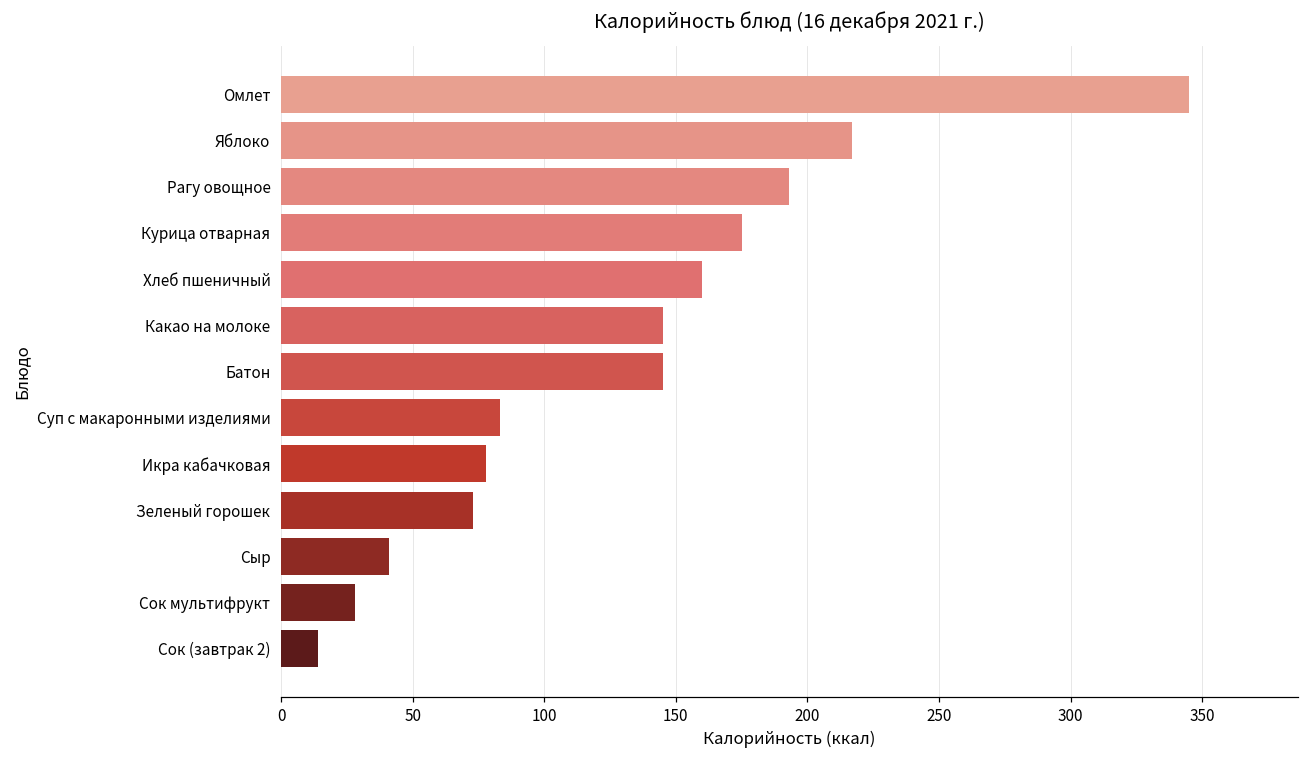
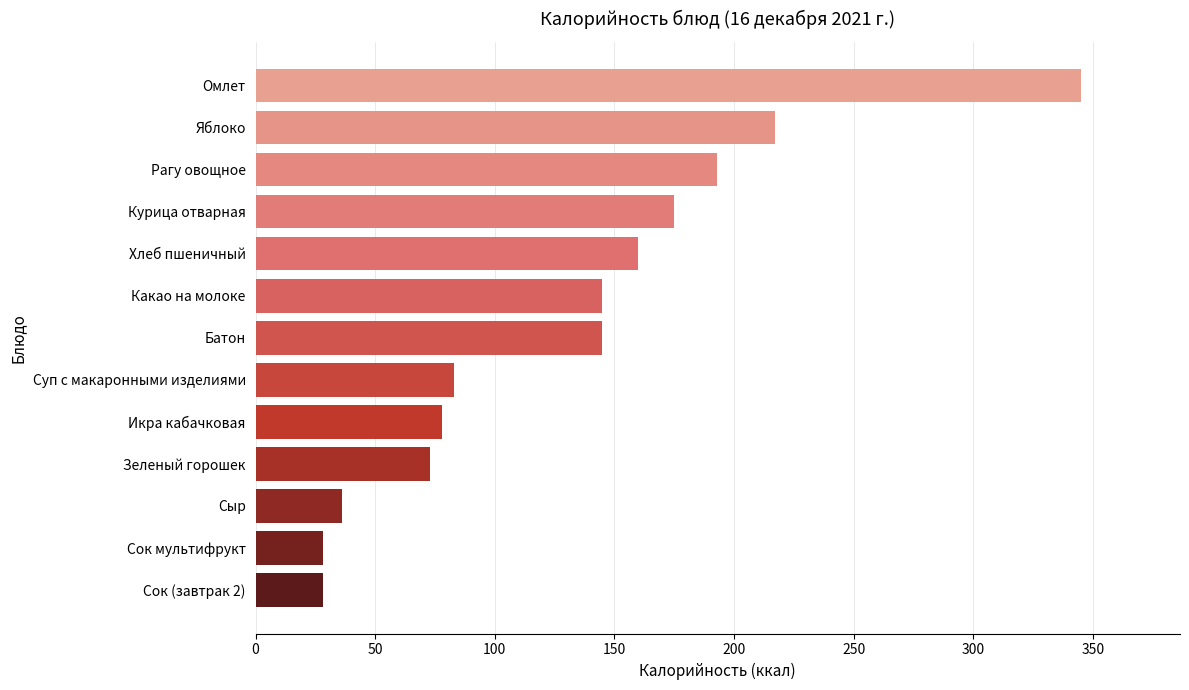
  {
    "Омлет": 345,
    "Яблоко": 217,
    "Рагу овощное": 193,
    "Курица отварная": 175,
    "Хлеб пшеничный": 160,
    "Какао на молоке": 145,
    "Батон": 145,
    "Суп с макаронными изделиями": 83,
    "Икра кабачковая": 78,
    "Зеленый горошек": 73,
-   "Сыр": 41,
+   "Сыр": 36,
    "Сок мультифрукт": 28,
-   "Сок (завтрак 2)": 14
+   "Сок (завтрак 2)": 28
  }
